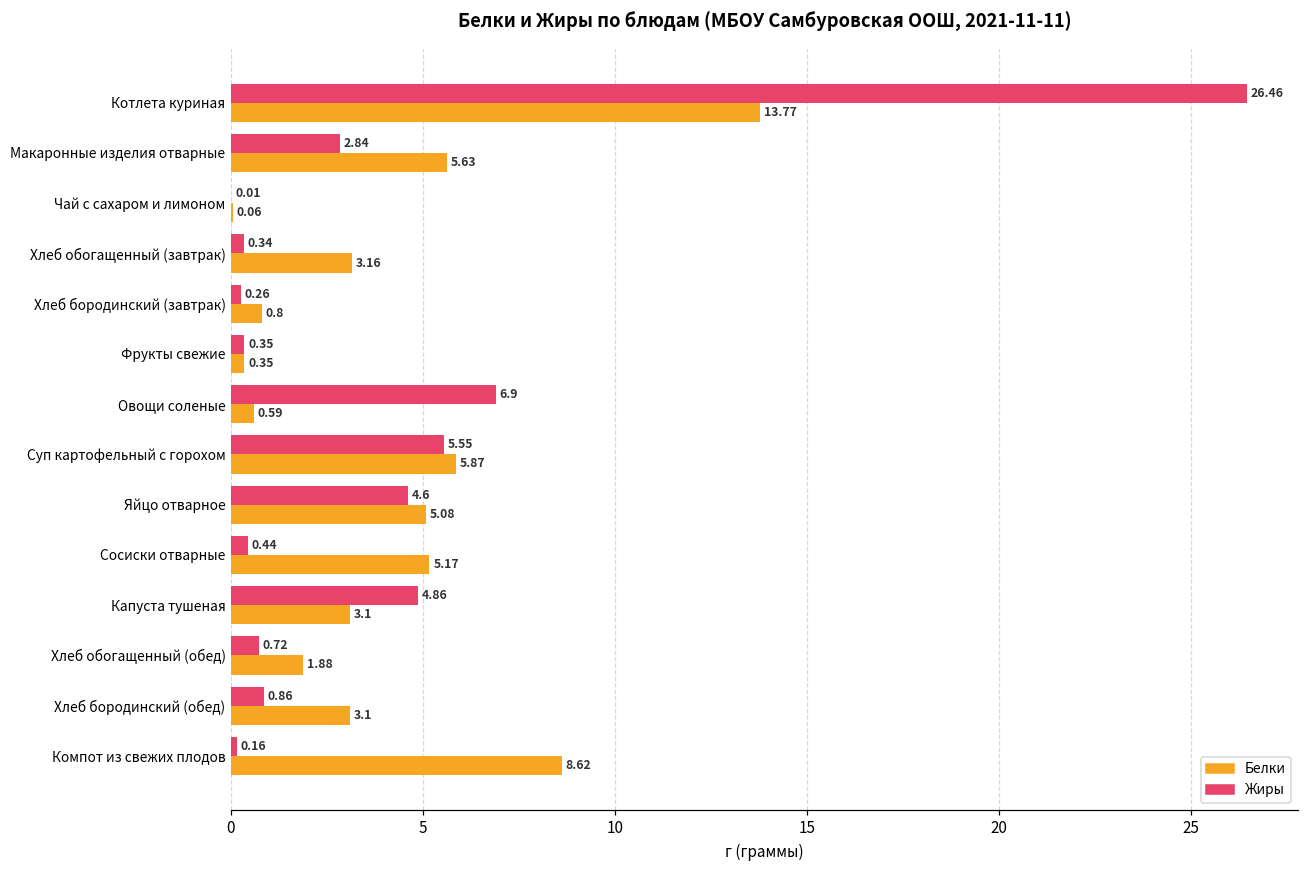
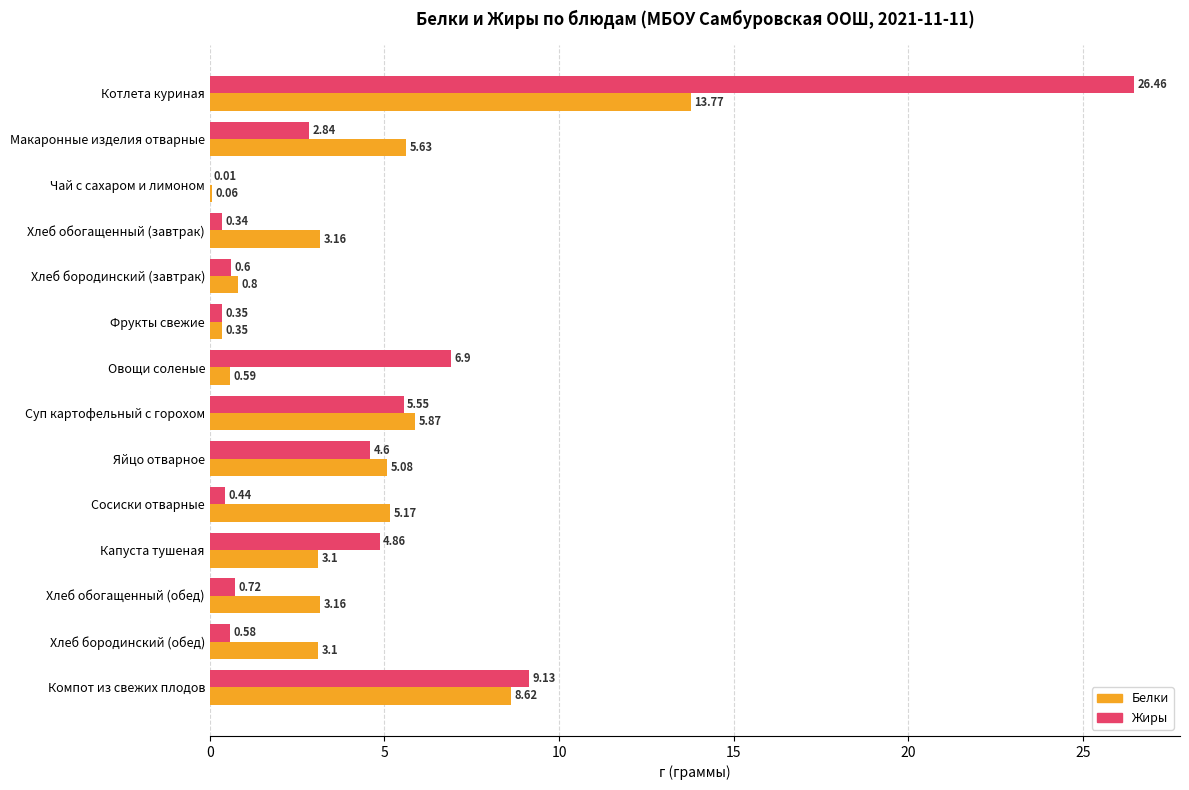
  {
    "Белки": {
      "Котлета куриная": 13.77,
      "Макаронные изделия отварные": 5.63,
      "Чай с сахаром и лимоном": 0.06,
      "Хлеб обогащенный (завтрак)": 3.16,
      "Хлеб бородинский (завтрак)": 0.8,
      "Фрукты свежие": 0.35,
      "Овощи соленые": 0.59,
      "Суп картофельный с горохом": 5.87,
      "Яйцо отварное": 5.08,
      "Сосиски отварные": 5.17,
      "Капуста тушеная": 3.1,
-     "Хлеб обогащенный (обед)": 1.88,
+     "Хлеб обогащенный (обед)": 3.16,
      "Хлеб бородинский (обед)": 3.1,
      "Компот из свежих плодов": 8.62
    },
    "Жиры": {
      "Котлета куриная": 26.46,
      "Макаронные изделия отварные": 2.84,
      "Чай с сахаром и лимоном": 0.01,
      "Хлеб обогащенный (завтрак)": 0.34,
-     "Хлеб бородинский (завтрак)": 0.26,
+     "Хлеб бородинский (завтрак)": 0.6,
      "Фрукты свежие": 0.35,
      "Овощи соленые": 6.9,
      "Суп картофельный с горохом": 5.55,
      "Яйцо отварное": 4.6,
      "Сосиски отварные": 0.44,
      "Капуста тушеная": 4.86,
      "Хлеб обогащенный (обед)": 0.72,
-     "Хлеб бородинский (обед)": 0.86,
-     "Компот из свежих плодов": 0.16
+     "Хлеб бородинский (обед)": 0.58,
+     "Компот из свежих плодов": 9.13
    }
  }
